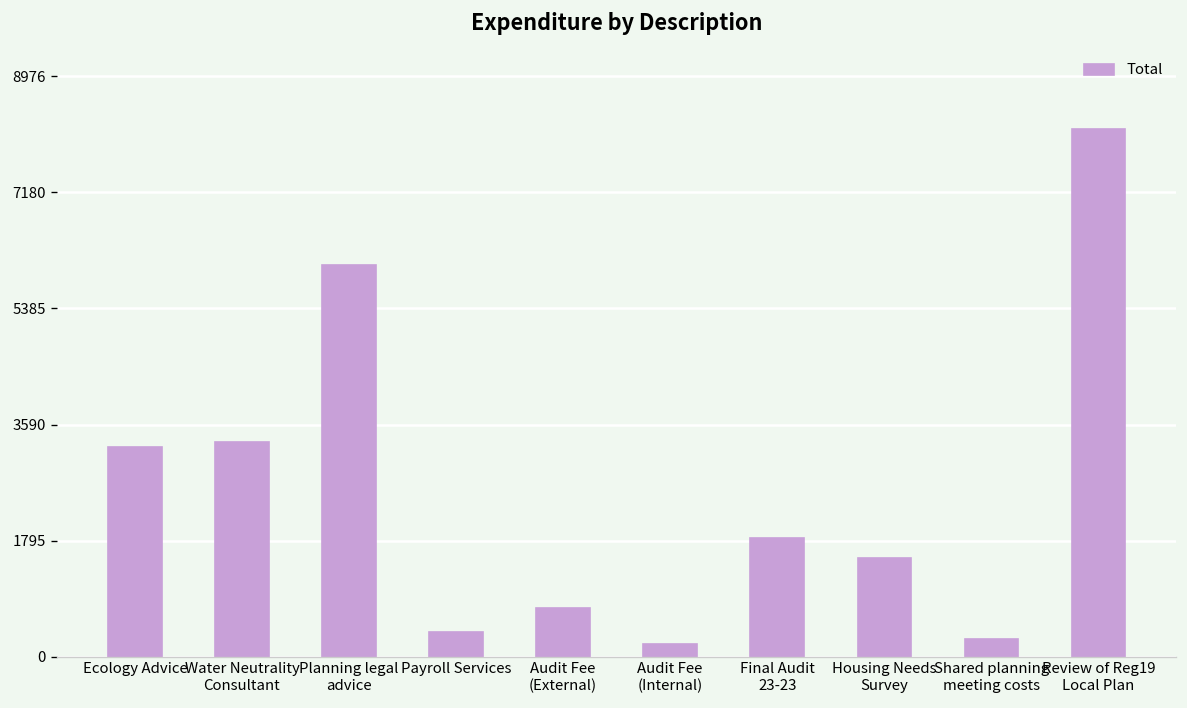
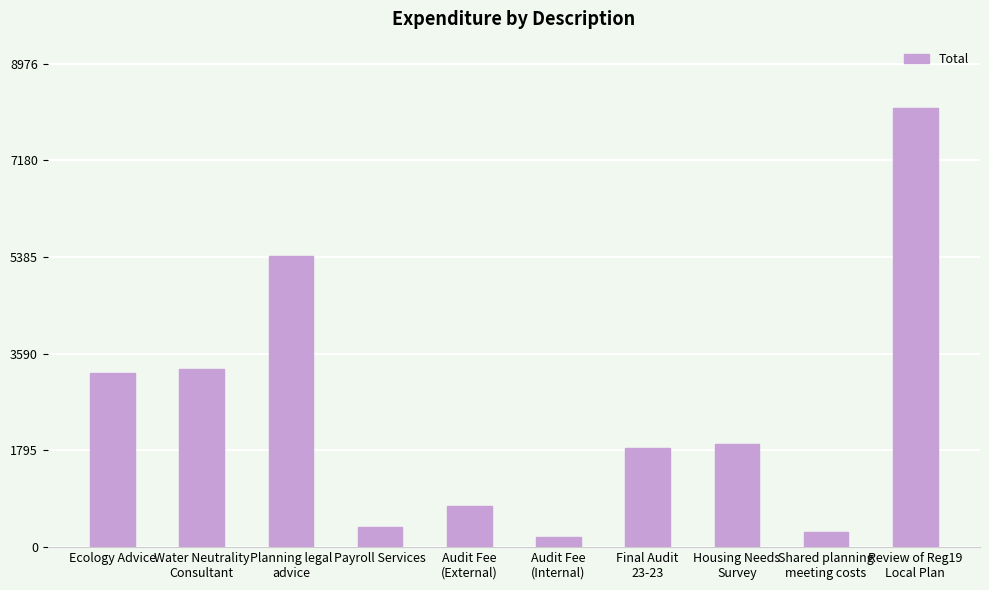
  {
    "Ecology Advice": 3200,
    "Water Neutrality Consultant": 3300,
-   "Planning legal advice": 6100,
+   "Planning legal advice": 5400,
    "Payroll Services": 400,
    "Audit Fee (External)": 800,
    "Audit Fee (Internal)": 200,
    "Final Audit 23-23": 1800,
-   "Housing Needs Survey": 1500,
+   "Housing Needs Survey": 1900,
    "Shared planning meeting costs": 300,
    "Review of Reg19 Local Plan": 8200
  }
